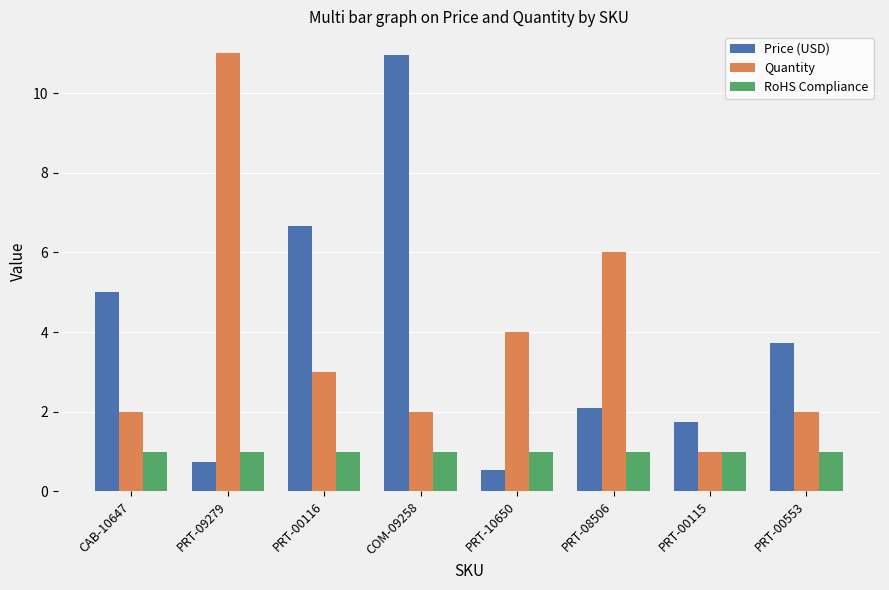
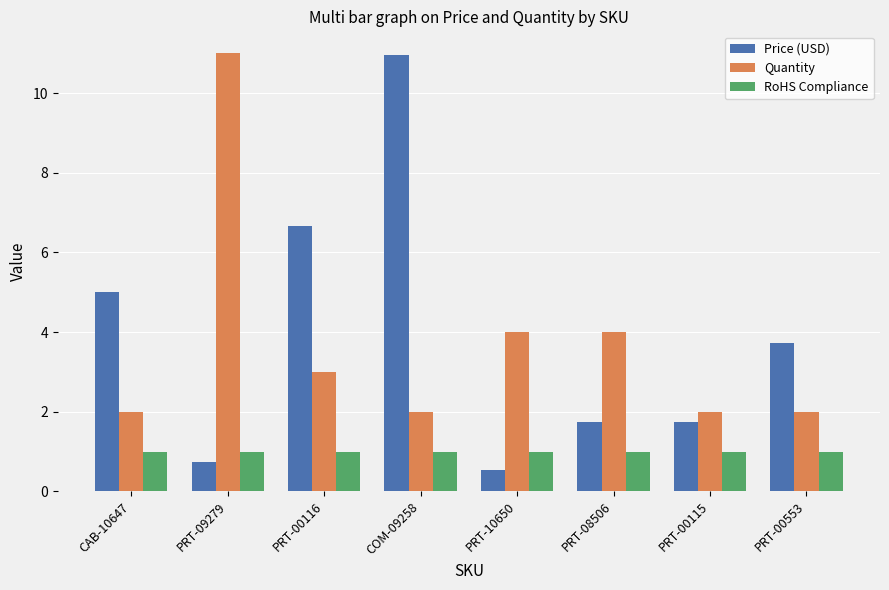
  {
    "Price (USD)": {
      "CAB-10647": 5.0,
      "PRT-09279": 0.8,
      "PRT-00116": 6.7,
      "COM-09258": 11.0,
      "PRT-10650": 0.6,
-     "PRT-08506": 2.1,
+     "PRT-08506": 1.8,
      "PRT-00115": 1.8,
      "PRT-00553": 3.7
    },
    "Quantity": {
      "CAB-10647": 2,
      "PRT-09279": 11,
      "PRT-00116": 3,
      "COM-09258": 2,
      "PRT-10650": 4,
-     "PRT-08506": 6,
-     "PRT-00115": 1,
+     "PRT-08506": 4,
+     "PRT-00115": 2,
      "PRT-00553": 2
    },
    "RoHS Compliance": {
      "CAB-10647": 1.0,
      "PRT-09279": 1.0,
      "PRT-00116": 1.0,
      "COM-09258": 1.0,
      "PRT-10650": 1.0,
      "PRT-08506": 1.0,
      "PRT-00115": 1.0,
      "PRT-00553": 1.0
    }
  }
